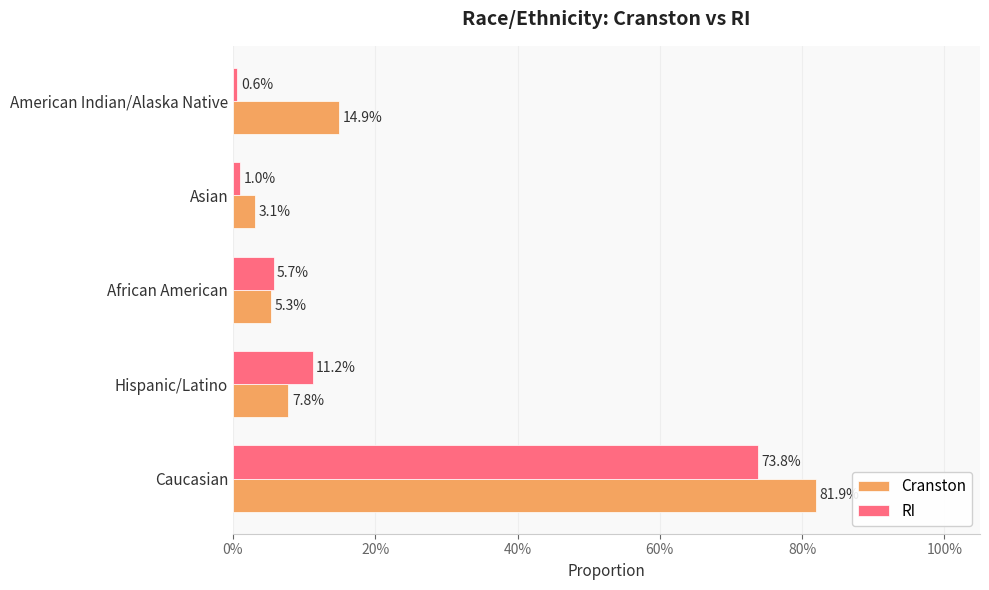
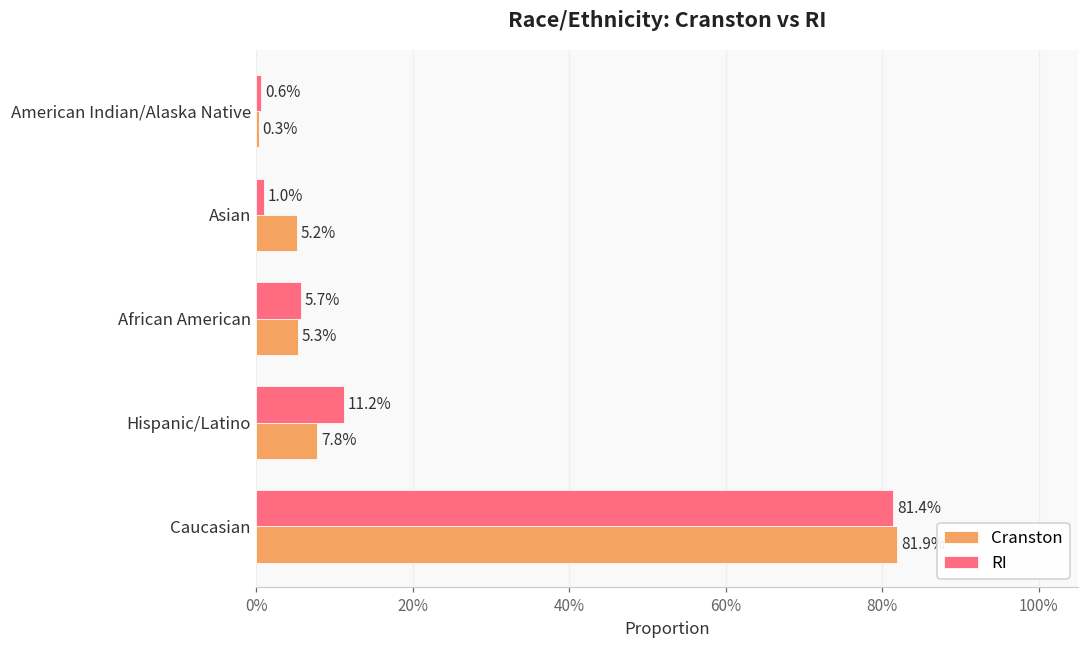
  {
    "Cranston": {
-     "American Indian/Alaska Native": "14.9%",
-     "Asian": "3.1%",
+     "American Indian/Alaska Native": "0.3%",
+     "Asian": "5.2%",
      "African American": "5.3%",
      "Hispanic/Latino": "7.8%"
    },
    "RI": {
      "American Indian/Alaska Native": "0.6%",
      "Asian": "1.0%",
      "African American": "5.7%",
      "Hispanic/Latino": "11.2%",
-     "Caucasian": "73.8%"
+     "Caucasian": "81.4%"
    }
  }
